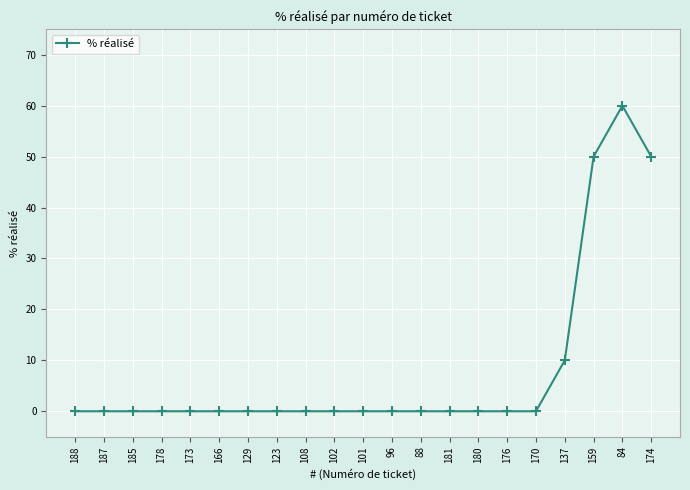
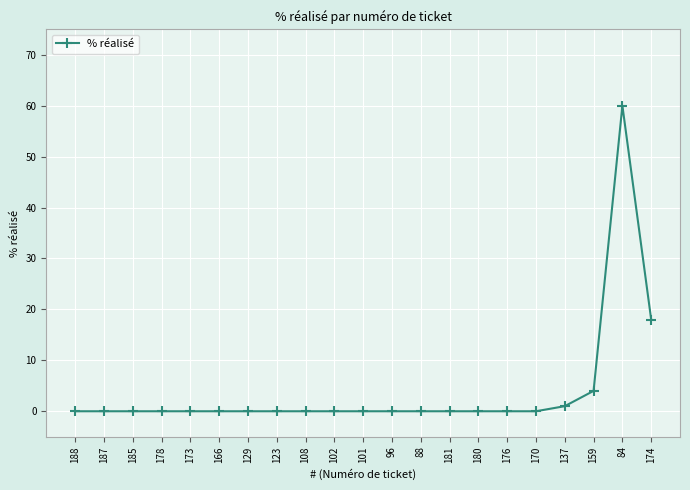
  {
    "188": 0,
    "187": 0,
    "185": 0,
    "178": 0,
    "173": 0,
    "166": 0,
    "129": 0,
    "123": 0,
    "108": 0,
    "102": 0,
    "101": 0,
    "96": 0,
    "88": 0,
    "181": 0,
    "180": 0,
    "176": 0,
    "170": 0,
-   "137": 10,
-   "159": 50,
+   "137": 1,
+   "159": 4,
    "84": 60,
-   "174": 50
+   "174": 18
  }
